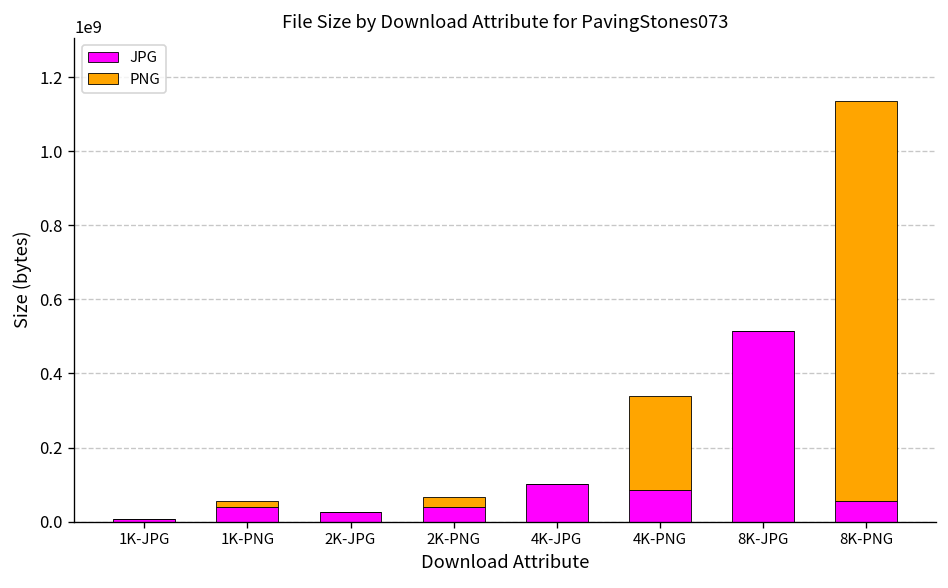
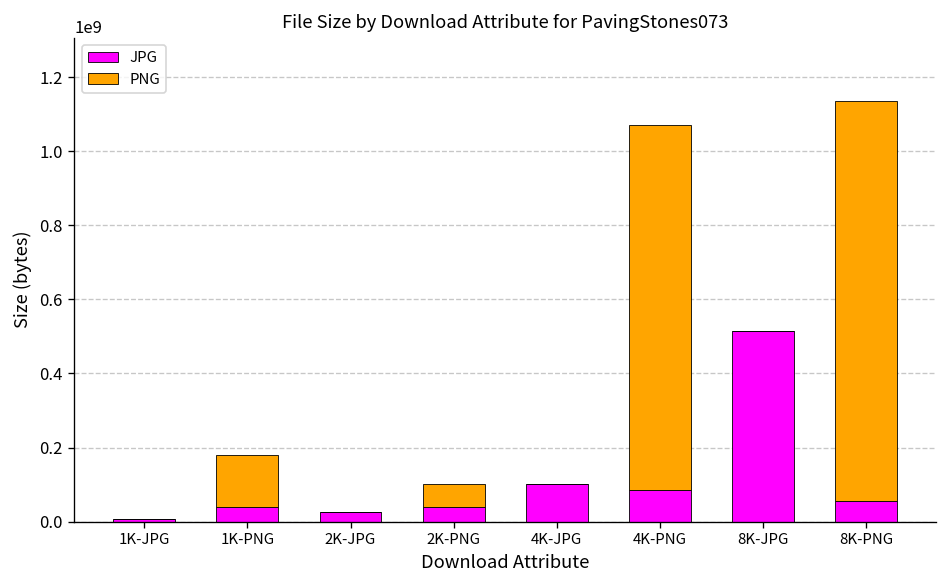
  {
    "JPG": {
      "1K-PNG": 40000000,
      "2K-JPG": 30000000,
      "2K-PNG": 40000000,
      "4K-JPG": 100000000,
      "4K-PNG": 80000000,
      "8K-JPG": 520000000,
      "8K-PNG": 60000000
    },
    "PNG": {
      "1K-JPG": 0,
-     "1K-PNG": 20000000,
+     "1K-PNG": 140000000,
      "2K-JPG": 0,
-     "2K-PNG": 30000000,
+     "2K-PNG": 60000000,
      "4K-JPG": 0,
-     "4K-PNG": 260000000,
+     "4K-PNG": 990000000,
      "8K-JPG": 0,
      "8K-PNG": 1080000000
    }
  }
